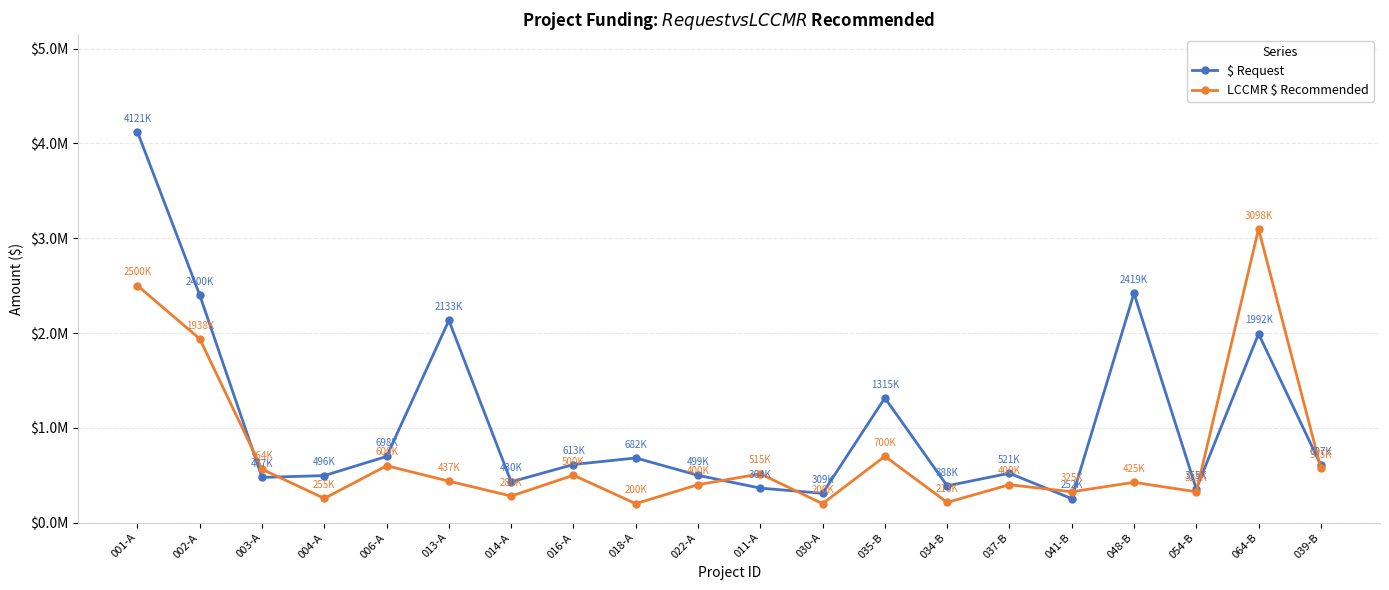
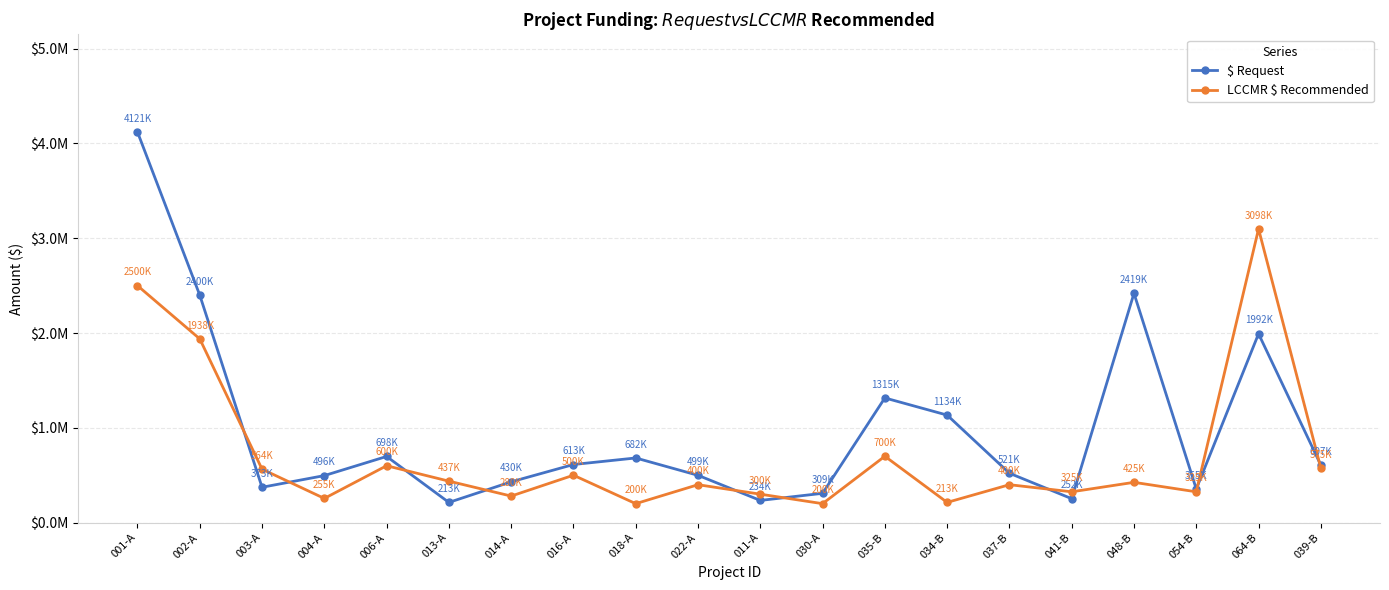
  {
    "$ Request": {
      "001-A": "4121K",
      "002-A": "2400K",
-     "003-A": "477K",
+     "003-A": "373K",
      "004-A": "496K",
      "006-A": "698K",
-     "013-A": "2133K",
+     "013-A": "213K",
      "014-A": "430K",
      "016-A": "613K",
      "018-A": "682K",
      "022-A": "499K",
-     "011-A": "364K",
+     "011-A": "234K",
      "030-A": "309K",
      "035-B": "1315K",
-     "034-B": "388K",
+     "034-B": "1134K",
      "037-B": "521K",
      "048-B": "2419K",
      "064-B": "1992K"
    },
    "LCCMR $ Recommended": {
      "001-A": "2500K",
      "002-A": "1938K",
      "004-A": "255K",
      "013-A": "437K",
      "018-A": "200K",
-     "011-A": "515K",
+     "011-A": "300K",
      "035-B": "700K",
      "048-B": "425K",
      "064-B": "3098K"
    }
  }
